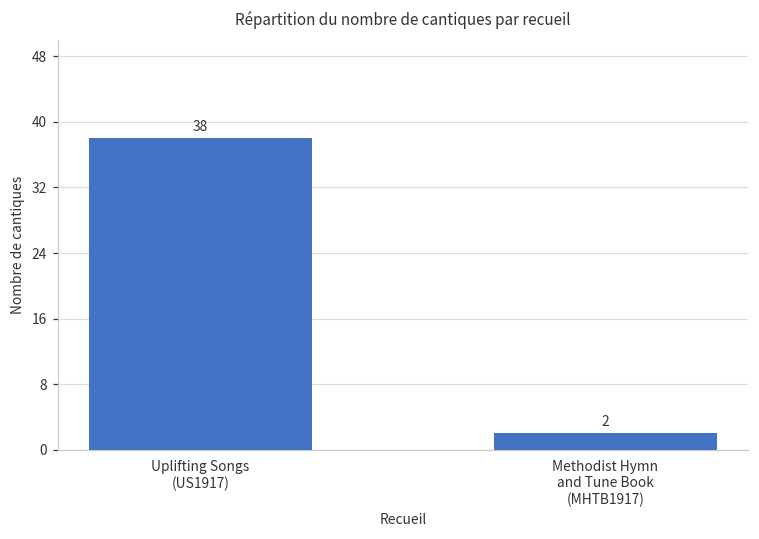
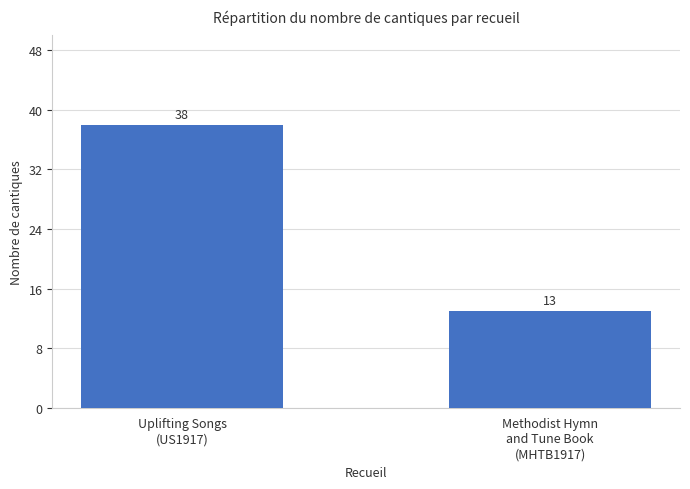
  {
    "Uplifting Songs (US1917)": 38,
-   "Methodist Hymn and Tune Book (MHTB1917)": 2
+   "Methodist Hymn and Tune Book (MHTB1917)": 13
  }
